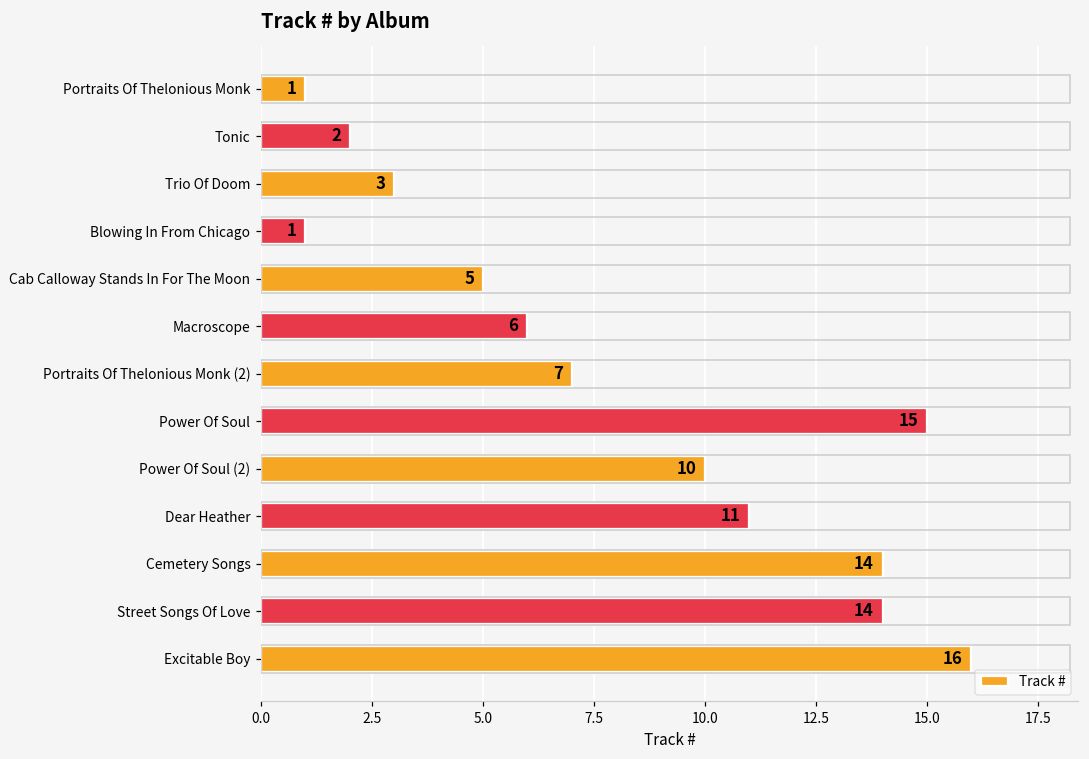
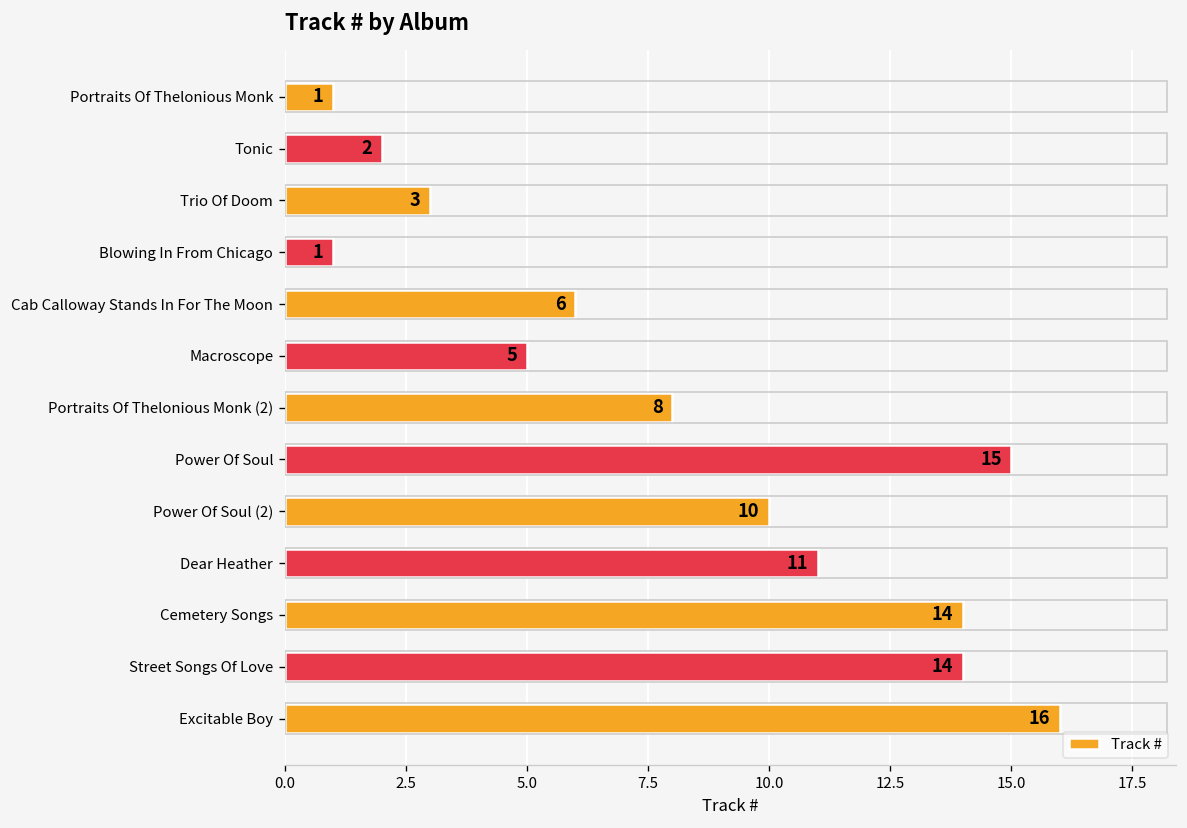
  {
    "Portraits Of Thelonious Monk": 1,
    "Tonic": 2,
    "Trio Of Doom": 3,
    "Blowing In From Chicago": 1,
-   "Cab Calloway Stands In For The Moon": 5,
-   "Macroscope": 6,
-   "Portraits Of Thelonious Monk (2)": 7,
+   "Cab Calloway Stands In For The Moon": 6,
+   "Macroscope": 5,
+   "Portraits Of Thelonious Monk (2)": 8,
    "Power Of Soul": 15,
    "Power Of Soul (2)": 10,
    "Dear Heather": 11,
    "Cemetery Songs": 14,
    "Street Songs Of Love": 14,
    "Excitable Boy": 16
  }
